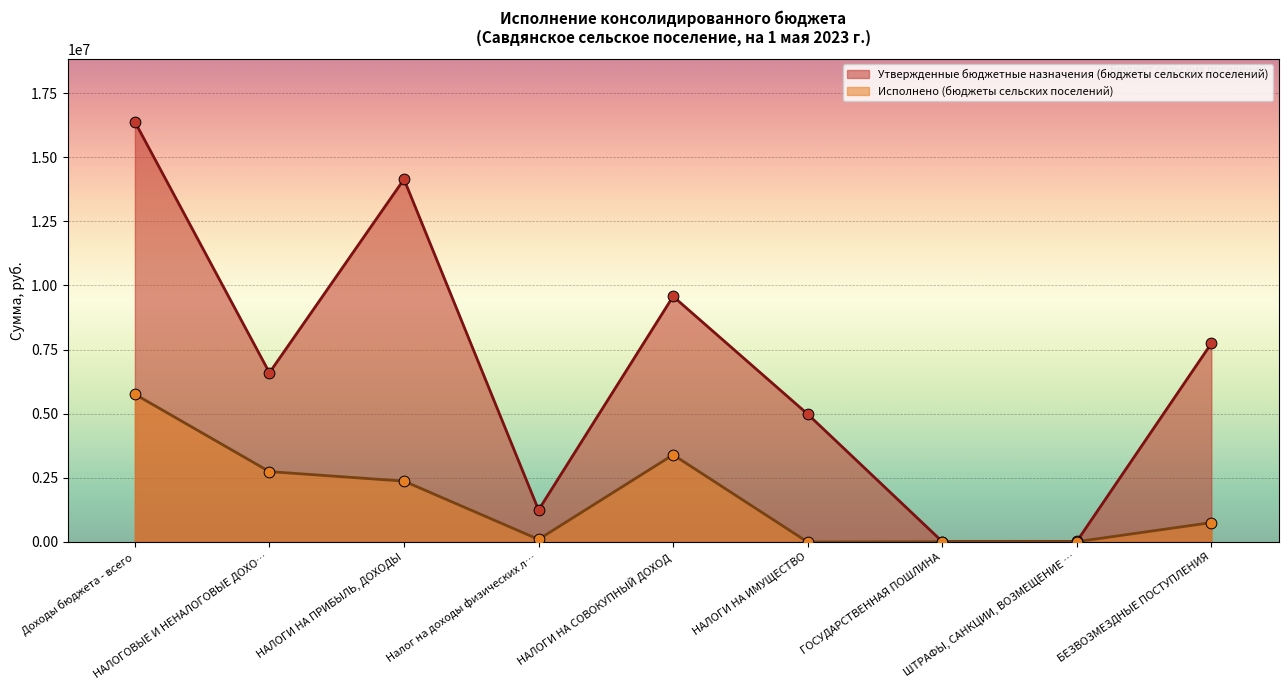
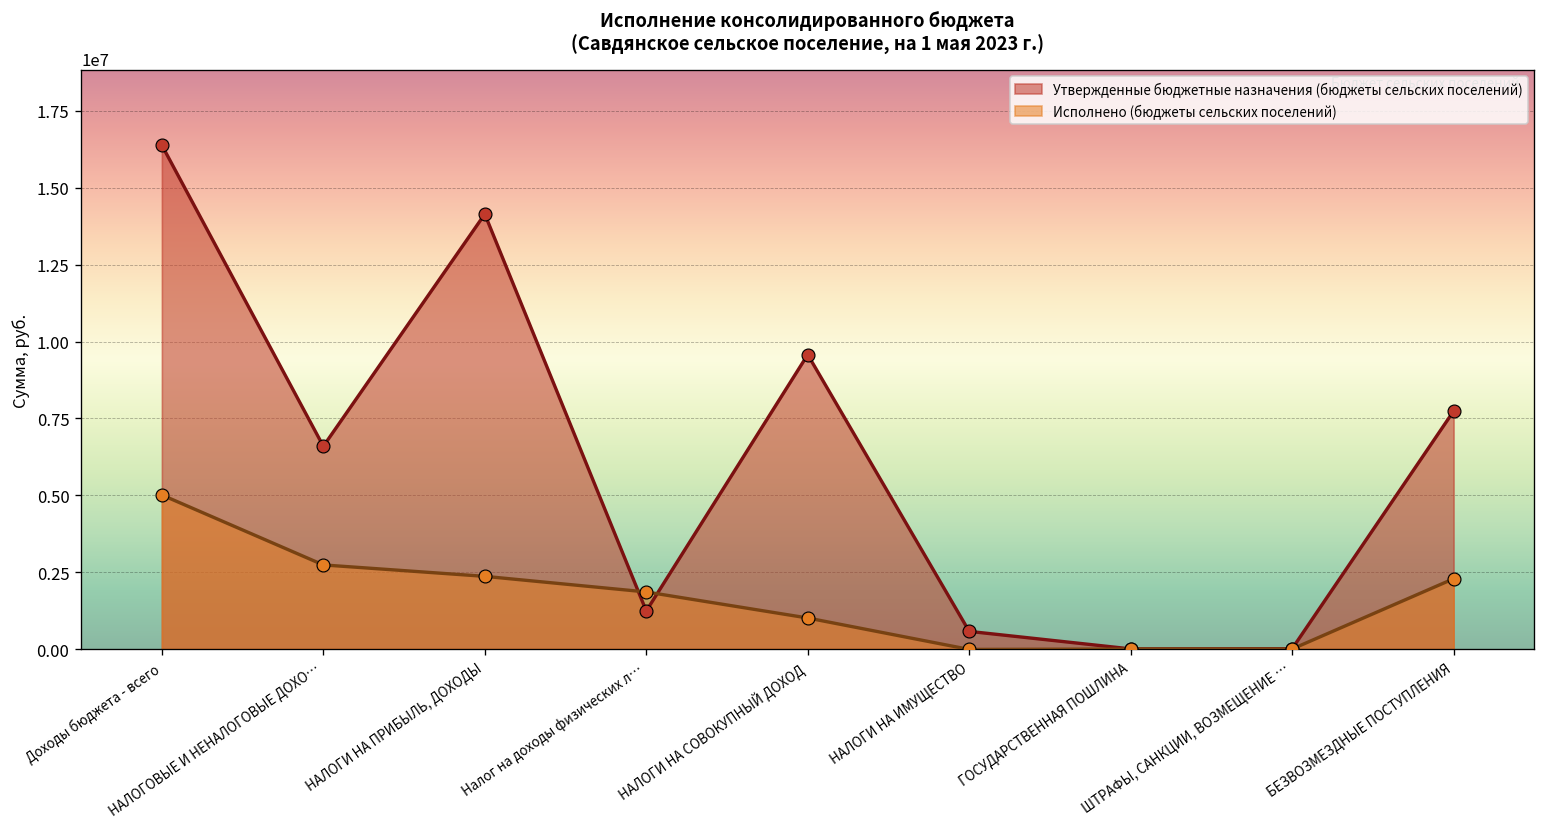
  {
    "Утвержденные бюджетные назначения (бюджеты сельских поселений)": {
      "Доходы бюджета - всего": 16400000,
      "НАЛОГОВЫЕ И НЕНАЛОГОВЫЕ ДОХО…": 6600000,
      "НАЛОГИ НА ПРИБЫЛЬ, ДОХОДЫ": 14100000,
      "Налог на доходы физических л…": 1200000,
      "НАЛОГИ НА СОВОКУПНЫЙ ДОХОД": 9600000,
-     "НАЛОГИ НА ИМУЩЕСТВО": 5000000,
+     "НАЛОГИ НА ИМУЩЕСТВО": 600000,
      "БЕЗВОЗМЕЗДНЫЕ ПОСТУПЛЕНИЯ": 7700000
    },
    "Исполнено (бюджеты сельских поселений)": {
-     "Доходы бюджета - всего": 5800000,
+     "Доходы бюджета - всего": 5000000,
      "НАЛОГОВЫЕ И НЕНАЛОГОВЫЕ ДОХО…": 2700000,
      "НАЛОГИ НА ПРИБЫЛЬ, ДОХОДЫ": 2400000,
-     "Налог на доходы физических л…": 100000,
-     "НАЛОГИ НА СОВОКУПНЫЙ ДОХОД": 3400000,
+     "Налог на доходы физических л…": 1900000,
+     "НАЛОГИ НА СОВОКУПНЫЙ ДОХОД": 1000000,
      "НАЛОГИ НА ИМУЩЕСТВО": 0,
-     "БЕЗВОЗМЕЗДНЫЕ ПОСТУПЛЕНИЯ": 700000
+     "БЕЗВОЗМЕЗДНЫЕ ПОСТУПЛЕНИЯ": 2300000
    }
  }
